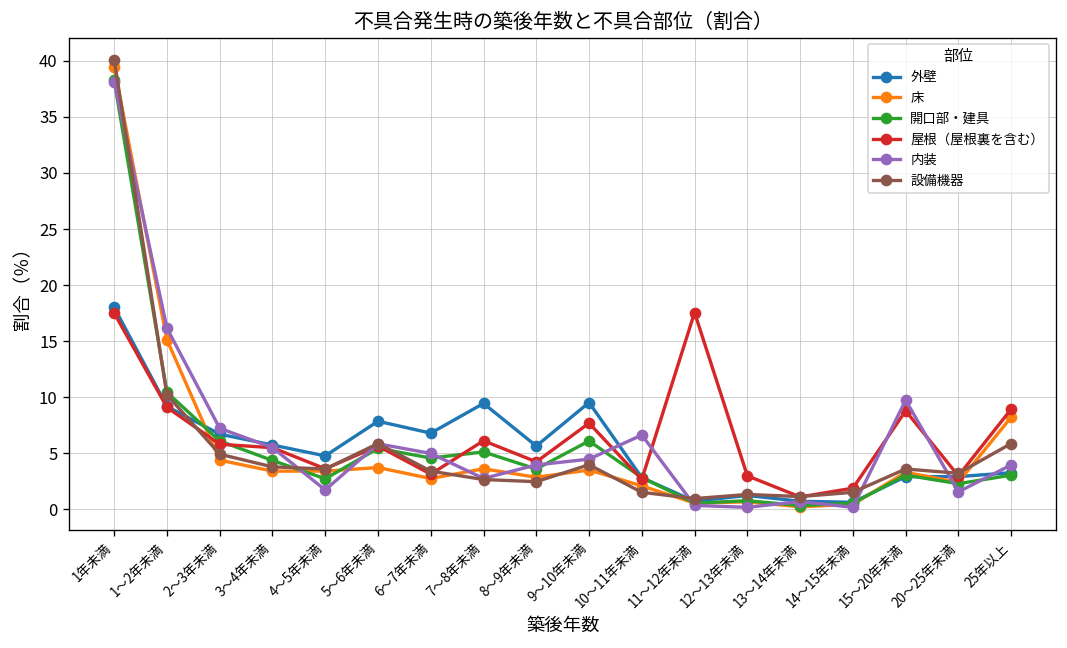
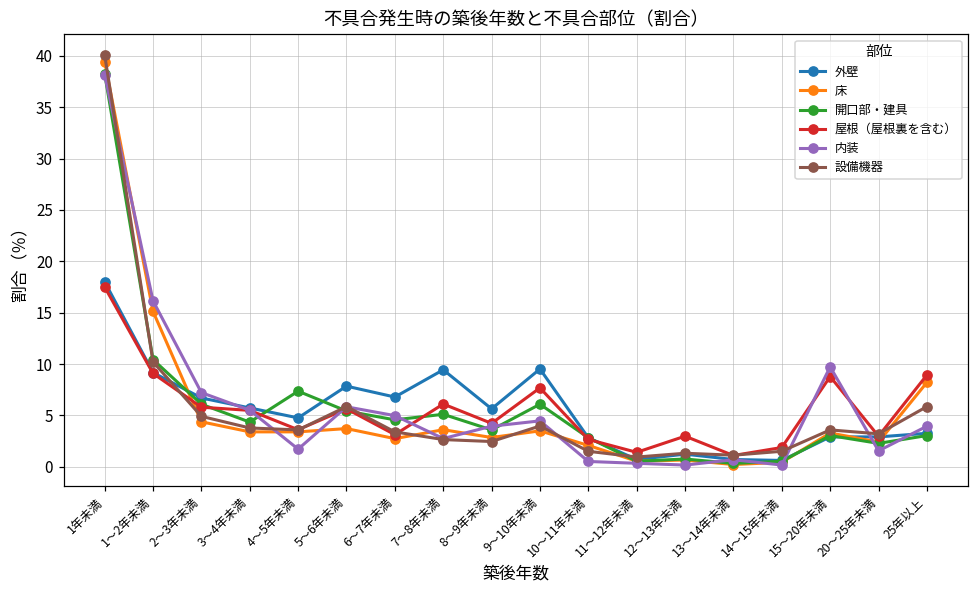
  {
    "外壁": {
      "1年未満": 18,
      "2～3年未満": 7,
      "4～5年未満": 5,
      "5～6年未満": 8,
      "6～7年未満": 7,
      "7～8年未満": 9,
      "8～9年未満": 6,
      "9～10年未満": 10
    },
    "床": {
      "1年未満": 39,
      "1～2年未満": 15,
      "2～3年未満": 4,
      "3～4年未満": 3,
      "5～6年未満": 4,
      "6～7年未満": 3,
      "7～8年未満": 4,
      "8～9年未満": 3,
      "9～10年未満": 4,
      "10～11年未満": 2,
      "25年以上": 8
    },
    "開口部・建具": {
      "2～3年未満": 6,
      "3～4年未満": 4,
-     "4～5年未満": 3,
+     "4～5年未満": 7,
      "6～7年未満": 5,
      "7～8年未満": 5,
      "8～9年未満": 4,
      "9～10年未満": 6
    },
    "屋根（屋根裏を含む）": {
      "1年未満": 18,
      "2～3年未満": 6,
      "7～8年未満": 6,
      "8～9年未満": 4,
      "9～10年未満": 8,
-     "11～12年未満": 18,
+     "11～12年未満": 1,
      "12～13年未満": 3,
      "14～15年未満": 2,
      "15～20年未満": 9,
      "25年以上": 9
    },
    "内装": {
      "1～2年未満": 16,
      "2～3年未満": 7,
      "4～5年未満": 2,
      "6～7年未満": 5,
      "8～9年未満": 4,
      "9～10年未満": 4,
-     "10～11年未満": 7,
+     "10～11年未満": 1,
      "12～13年未満": 0,
      "15～20年未満": 10,
      "20～25年未満": 2,
      "25年以上": 4
    },
    "設備機器": {
      "1年未満": 40,
      "2～3年未満": 5,
      "3～4年未満": 4,
      "8～9年未満": 2,
      "9～10年未満": 4,
      "10～11年未満": 2,
      "14～15年未満": 2,
      "15～20年未満": 4,
      "25年以上": 6
    }
  }
